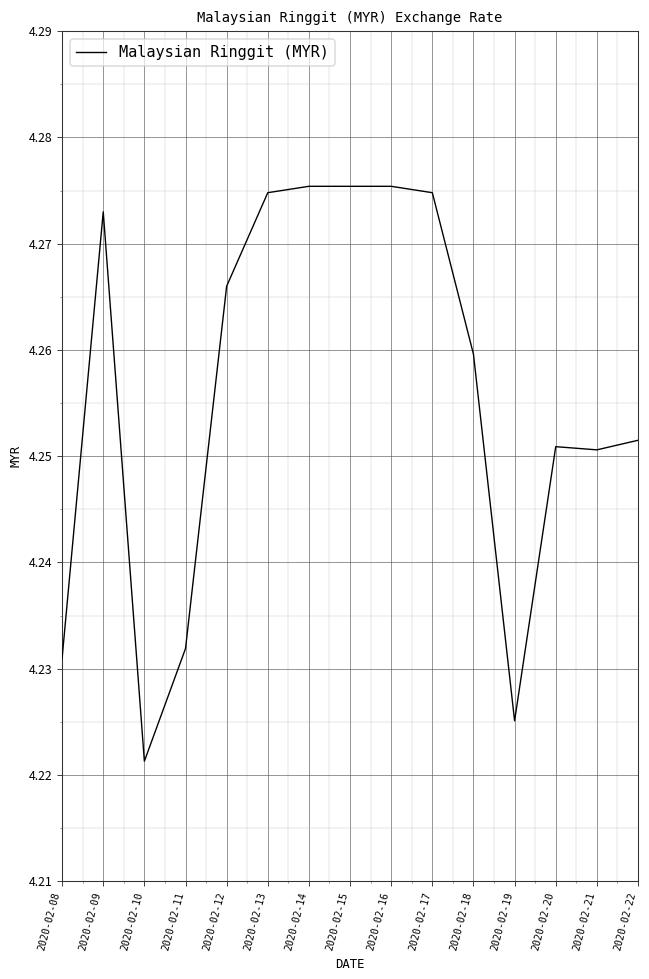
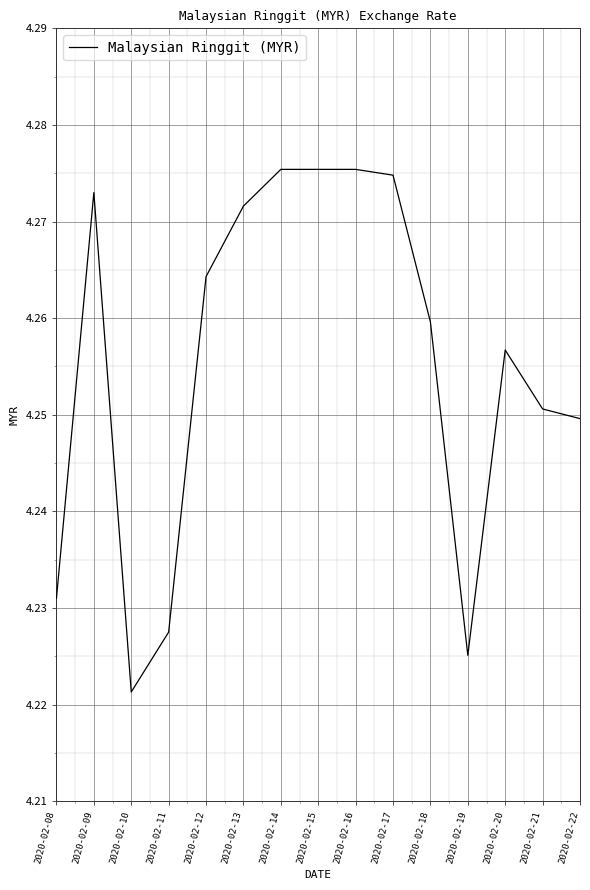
  {
    "2020-02-08": 4.231,
    "2020-02-09": 4.273,
    "2020-02-10": 4.221,
-   "2020-02-11": 4.232,
-   "2020-02-12": 4.266,
-   "2020-02-13": 4.275,
+   "2020-02-11": 4.228,
+   "2020-02-12": 4.264,
+   "2020-02-13": 4.272,
    "2020-02-14": 4.275,
    "2020-02-15": 4.275,
    "2020-02-16": 4.275,
    "2020-02-17": 4.275,
    "2020-02-18": 4.260,
    "2020-02-19": 4.225,
-   "2020-02-20": 4.251,
+   "2020-02-20": 4.257,
    "2020-02-21": 4.251,
-   "2020-02-22": 4.252
+   "2020-02-22": 4.250
  }
